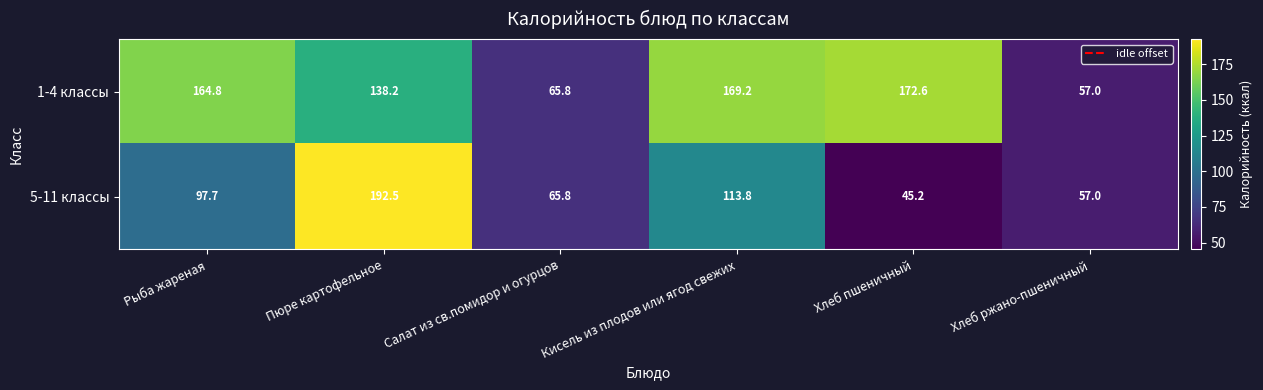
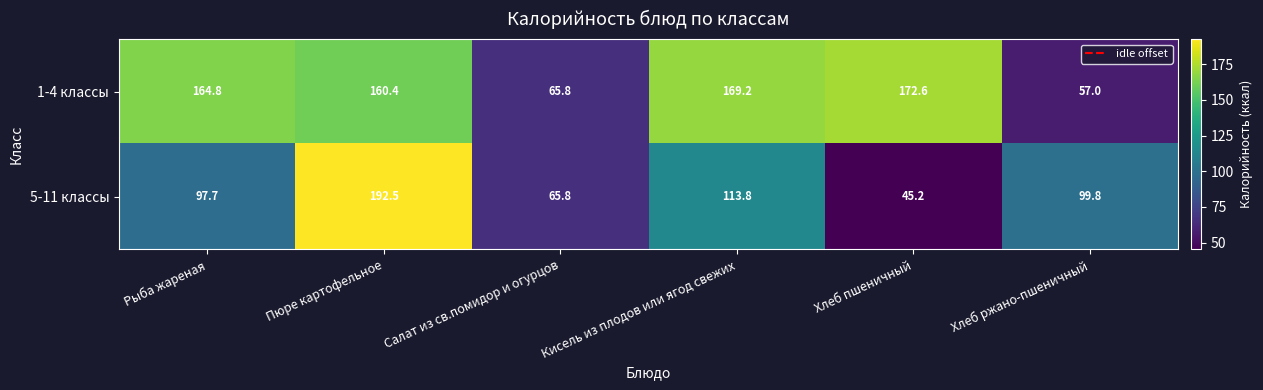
  {
    "1-4 классы": {
      "Рыба жареная": 164.8,
-     "Пюре картофельное": 138.2,
+     "Пюре картофельное": 160.4,
      "Салат из св.помидор и огурцов": 65.8,
      "Кисель из плодов или ягод свежих": 169.2,
      "Хлеб пшеничный": 172.6,
      "Хлеб ржано-пшеничный": 57.0
    },
    "5-11 классы": {
      "Рыба жареная": 97.7,
      "Пюре картофельное": 192.5,
      "Салат из св.помидор и огурцов": 65.8,
      "Кисель из плодов или ягод свежих": 113.8,
      "Хлеб пшеничный": 45.2,
-     "Хлеб ржано-пшеничный": 57.0
+     "Хлеб ржано-пшеничный": 99.8
    }
  }
